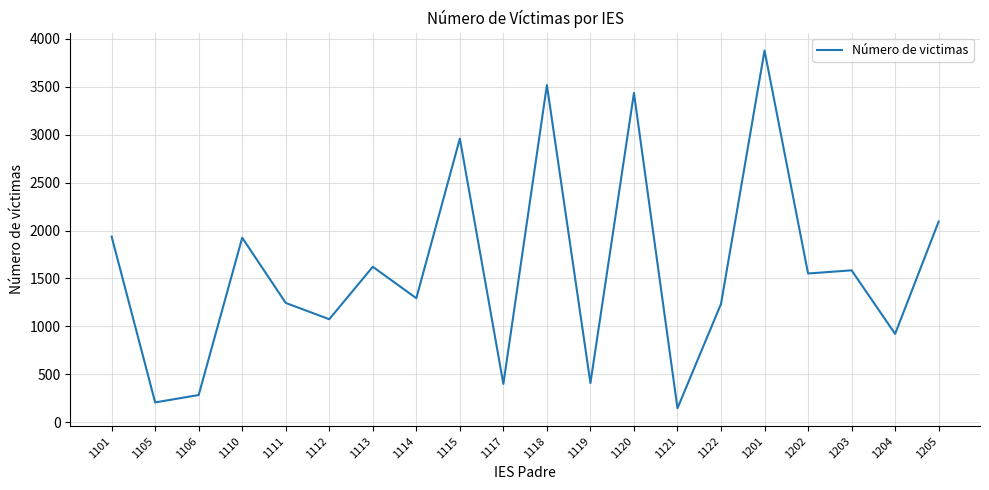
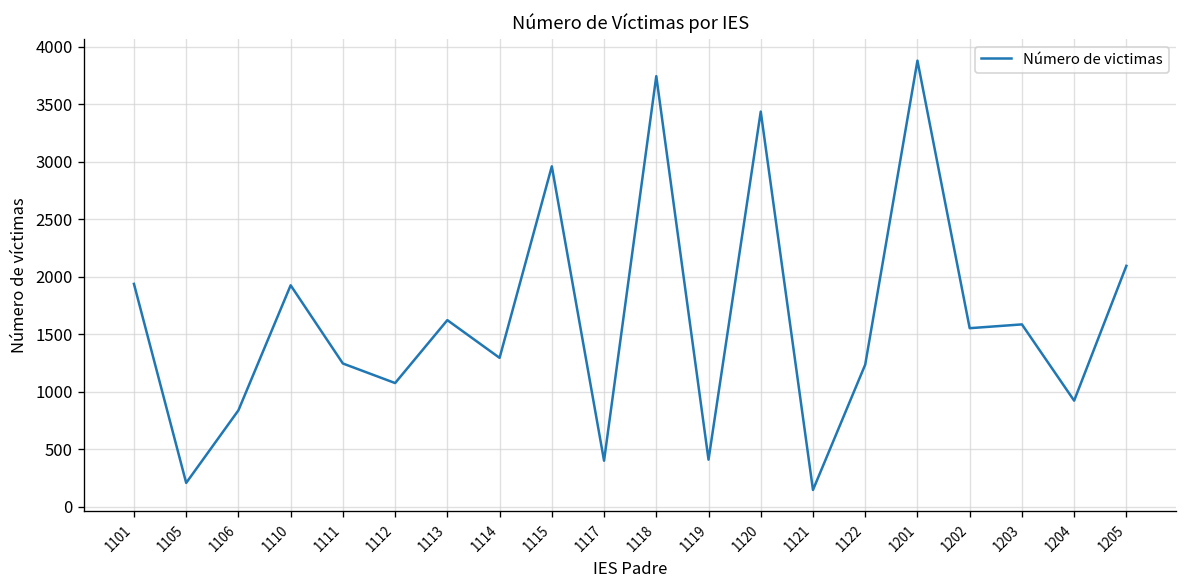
  {
    "1101": 1900,
    "1105": 200,
-   "1106": 300,
+   "1106": 800,
    "1110": 1900,
    "1111": 1200,
    "1112": 1100,
    "1113": 1600,
    "1114": 1300,
    "1115": 3000,
    "1117": 400,
-   "1118": 3500,
+   "1118": 3700,
    "1119": 400,
    "1120": 3400,
    "1121": 100,
    "1122": 1200,
    "1201": 3900,
    "1202": 1600,
    "1203": 1600,
    "1204": 900,
    "1205": 2100
  }
